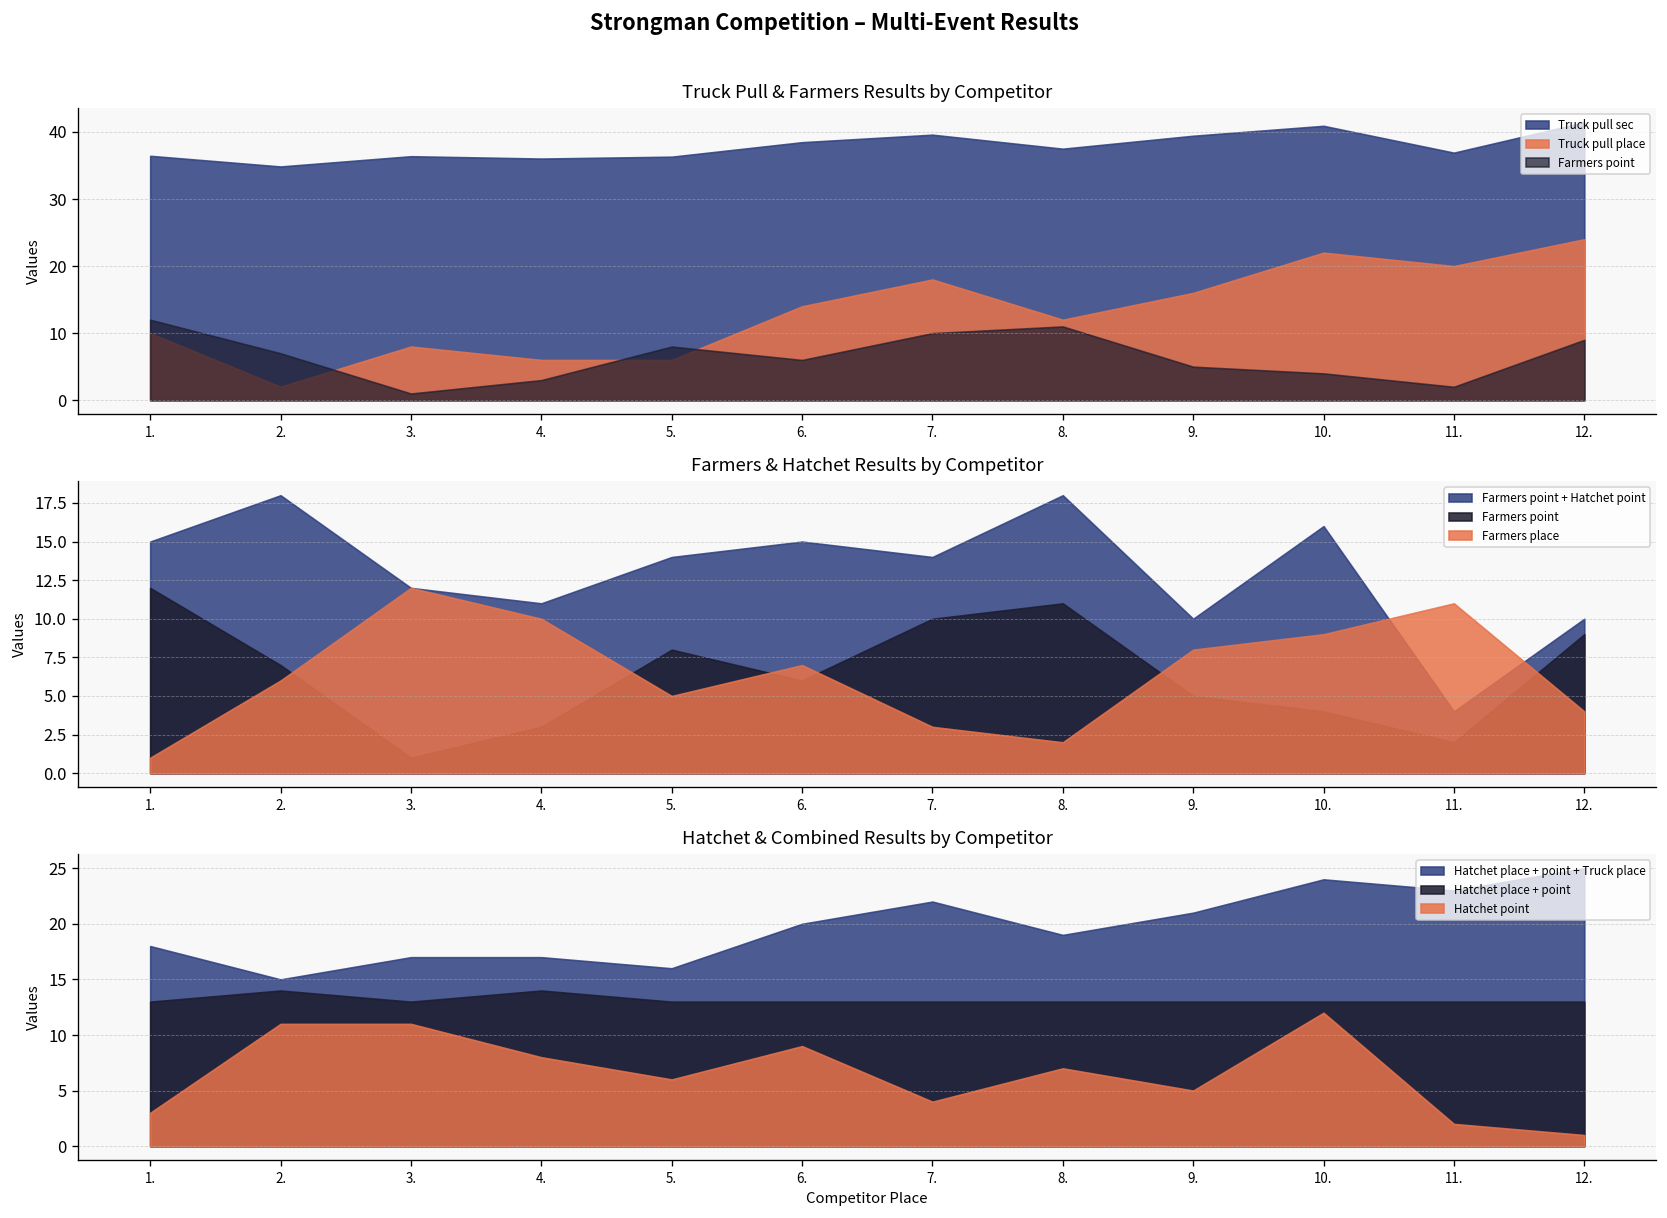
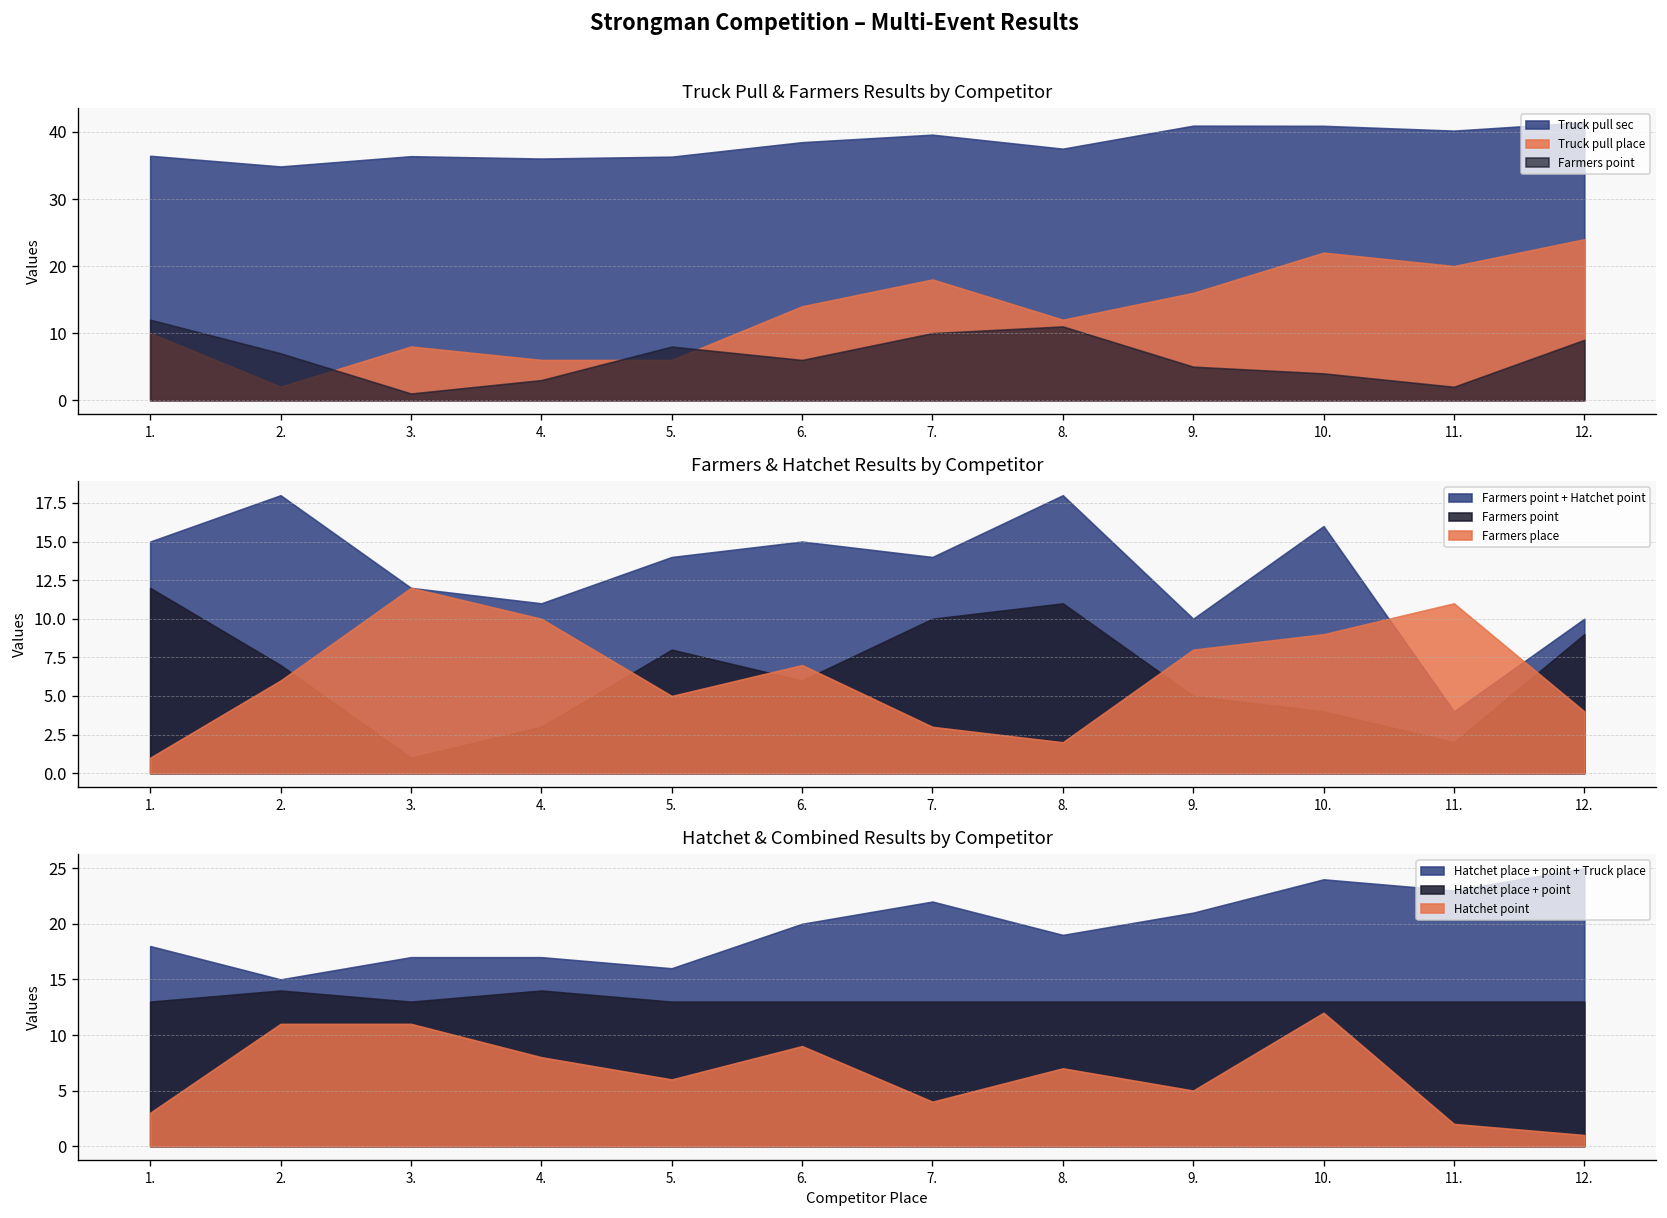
  {
    "Truck Pull & Farmers Results by Competitor": {
      "Truck pull sec": {
        "1.": 36,
        "2.": 35,
        "3.": 36,
        "4.": 36,
        "5.": 36,
        "6.": 38,
        "7.": 40,
        "8.": 38,
-       "9.": 39,
+       "9.": 41,
        "10.": 41,
-       "11.": 37
+       "11.": 40
      },
      "Truck pull place": {
        "1.": 10,
        "2.": 2,
        "3.": 8,
        "4.": 6,
        "5.": 6,
        "6.": 14,
        "7.": 18,
        "8.": 12,
        "9.": 16,
        "10.": 22,
        "11.": 20,
        "12.": 24
      },
      "Farmers point": {
        "1.": 12,
        "2.": 7,
        "3.": 1,
        "4.": 3,
        "5.": 8,
        "6.": 6,
        "7.": 10,
        "8.": 11,
        "9.": 5,
        "10.": 4,
        "11.": 2,
        "12.": 9
      }
    },
    "Farmers & Hatchet Results by Competitor": {
      "Farmers point + Hatchet point": {
        "1.": 15.0,
        "2.": 18.0,
        "4.": 11.0,
        "5.": 14.0,
        "6.": 15.0,
        "7.": 14.0,
        "8.": 18.0,
        "9.": 10.0,
        "10.": 16.0,
        "11.": 4.0,
        "12.": 10.0
      },
      "Farmers point": {
        "1.": 12.0,
        "2.": 7.0,
        "3.": 1.0,
        "4.": 3.0,
        "5.": 8.0,
        "6.": 6.0,
        "7.": 10.0,
        "8.": 11.0,
        "9.": 5.0,
        "10.": 4.0,
        "11.": 2.0,
        "12.": 9.0
      },
      "Farmers place": {
        "1.": 1.0,
        "2.": 6.0,
        "4.": 10.0,
        "5.": 5.0,
        "6.": 7.0,
        "7.": 3.0,
        "8.": 2.0,
        "9.": 8.0,
        "10.": 9.0,
        "11.": 11.0,
        "12.": 4.0
      }
    }
  }
